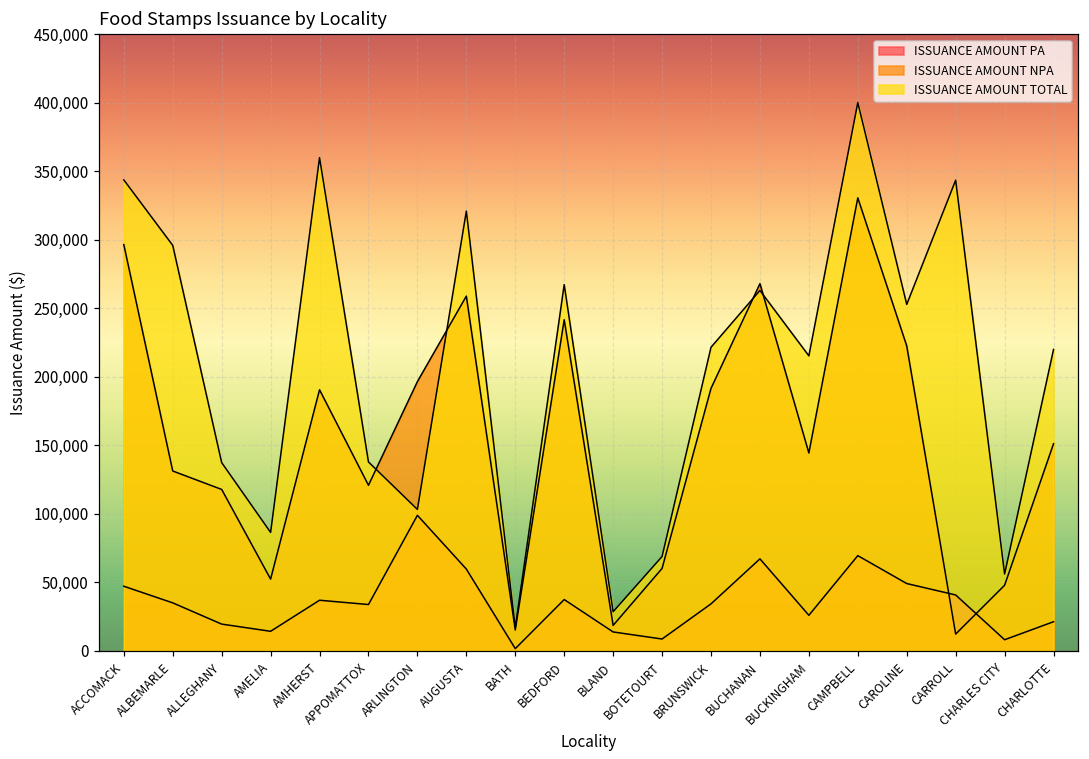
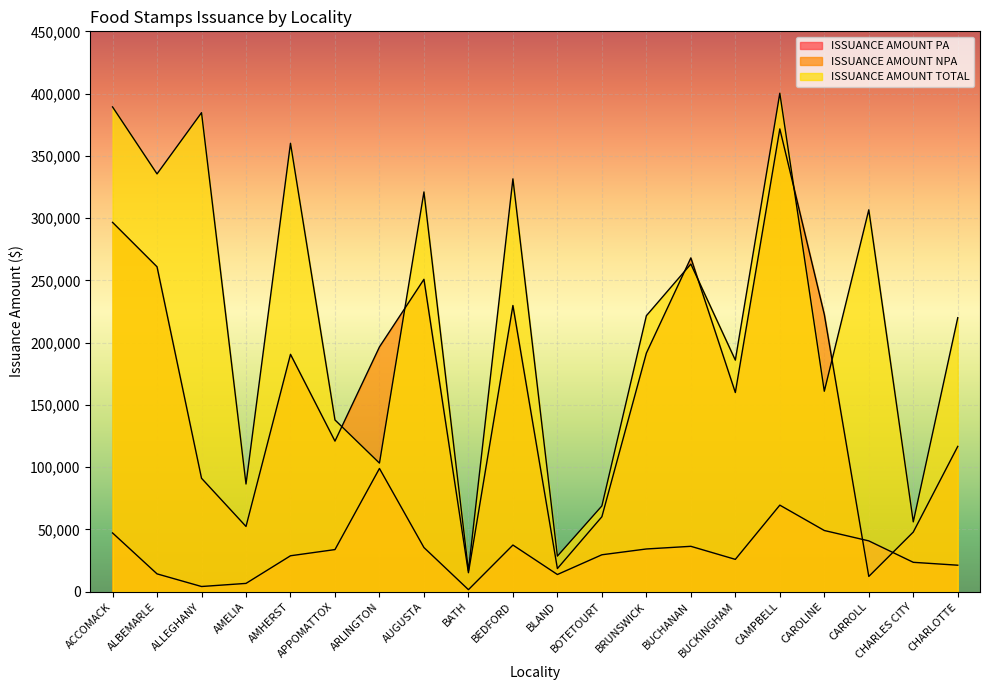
  {
    "ISSUANCE AMOUNT PA": {
      "ACCOMACK": "47,000",
-     "ALBEMARLE": "35,000",
-     "ALLEGHANY": "20,000",
-     "AMELIA": "14,000",
-     "AMHERST": "37,000",
+     "ALBEMARLE": "14,000",
+     "ALLEGHANY": "4,000",
+     "AMELIA": "7,000",
+     "AMHERST": "29,000",
      "APPOMATTOX": "34,000",
      "ARLINGTON": "99,000",
-     "AUGUSTA": "60,000",
+     "AUGUSTA": "36,000",
      "BATH": "2,000",
      "BEDFORD": "38,000",
      "BLAND": "14,000",
-     "BOTETOURT": "9,000",
+     "BOTETOURT": "30,000",
      "BRUNSWICK": "34,000",
-     "BUCHANAN": "67,000",
+     "BUCHANAN": "36,000",
      "BUCKINGHAM": "26,000",
      "CAMPBELL": "70,000",
      "CAROLINE": "49,000",
      "CARROLL": "41,000",
-     "CHARLES CITY": "8,000",
+     "CHARLES CITY": "24,000",
      "CHARLOTTE": "21,000"
    },
    "ISSUANCE AMOUNT NPA": {
      "ACCOMACK": "297,000",
-     "ALBEMARLE": "131,000",
-     "ALLEGHANY": "118,000",
+     "ALBEMARLE": "261,000",
+     "ALLEGHANY": "91,000",
      "AMELIA": "52,000",
      "AMHERST": "191,000",
      "APPOMATTOX": "121,000",
      "ARLINGTON": "197,000",
-     "AUGUSTA": "259,000",
-     "BEDFORD": "242,000",
+     "AUGUSTA": "251,000",
+     "BEDFORD": "230,000",
      "BLAND": "19,000",
      "BOTETOURT": "60,000",
      "BRUNSWICK": "192,000",
      "BUCHANAN": "268,000",
-     "BUCKINGHAM": "145,000",
-     "CAMPBELL": "331,000",
+     "BUCKINGHAM": "160,000",
+     "CAMPBELL": "372,000",
      "CAROLINE": "223,000",
      "CARROLL": "12,000",
      "CHARLES CITY": "48,000",
-     "CHARLOTTE": "151,000"
+     "CHARLOTTE": "117,000"
    },
    "ISSUANCE AMOUNT TOTAL": {
-     "ACCOMACK": "344,000",
-     "ALBEMARLE": "296,000",
-     "ALLEGHANY": "137,000",
+     "ACCOMACK": "389,000",
+     "ALBEMARLE": "336,000",
+     "ALLEGHANY": "385,000",
      "AMELIA": "87,000",
      "AMHERST": "360,000",
      "APPOMATTOX": "138,000",
      "ARLINGTON": "103,000",
      "AUGUSTA": "321,000",
-     "BEDFORD": "267,000",
+     "BEDFORD": "332,000",
      "BLAND": "29,000",
      "BOTETOURT": "69,000",
      "BRUNSWICK": "222,000",
      "BUCHANAN": "263,000",
-     "BUCKINGHAM": "215,000",
+     "BUCKINGHAM": "186,000",
      "CAMPBELL": "400,000",
-     "CAROLINE": "253,000",
-     "CARROLL": "344,000",
+     "CAROLINE": "161,000",
+     "CARROLL": "307,000",
      "CHARLES CITY": "56,000",
      "CHARLOTTE": "220,000"
    }
  }
